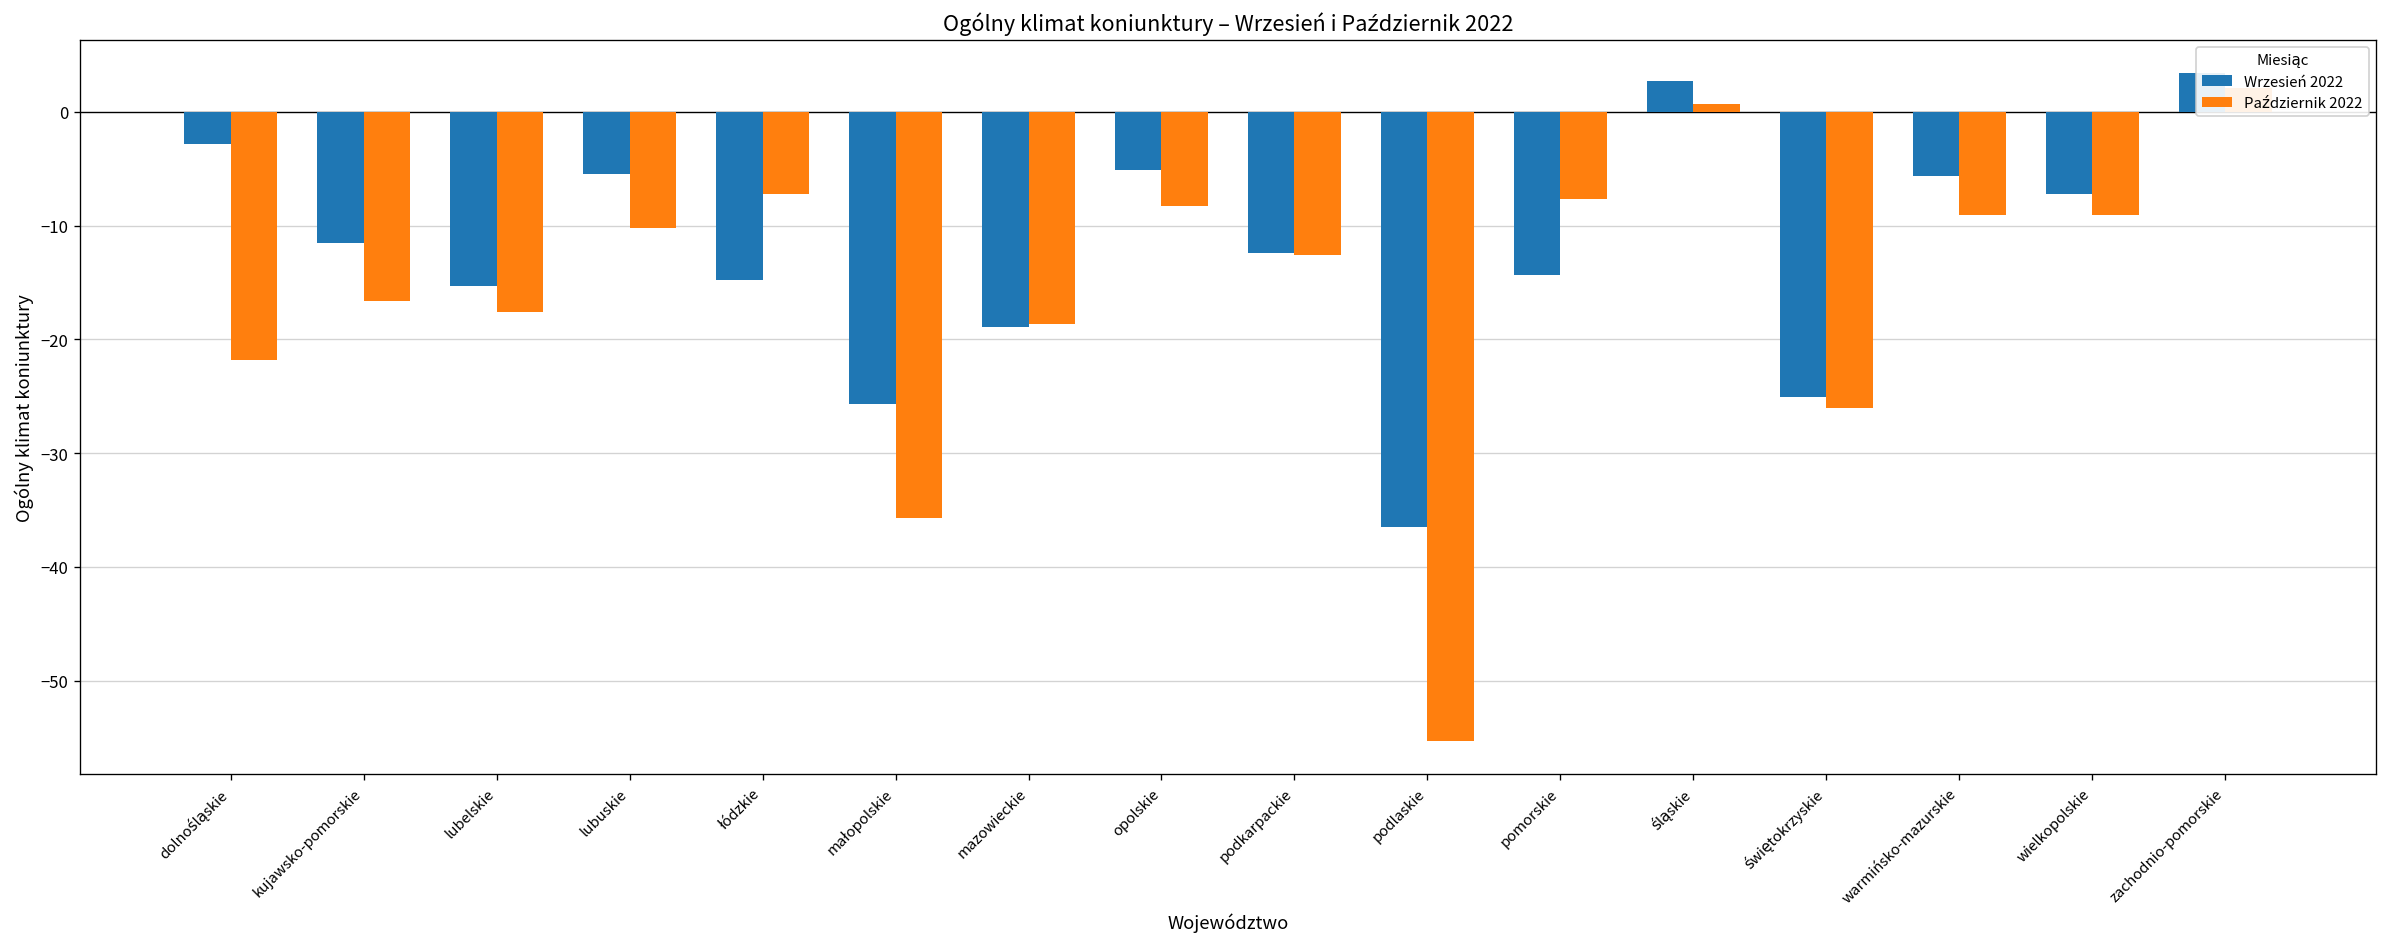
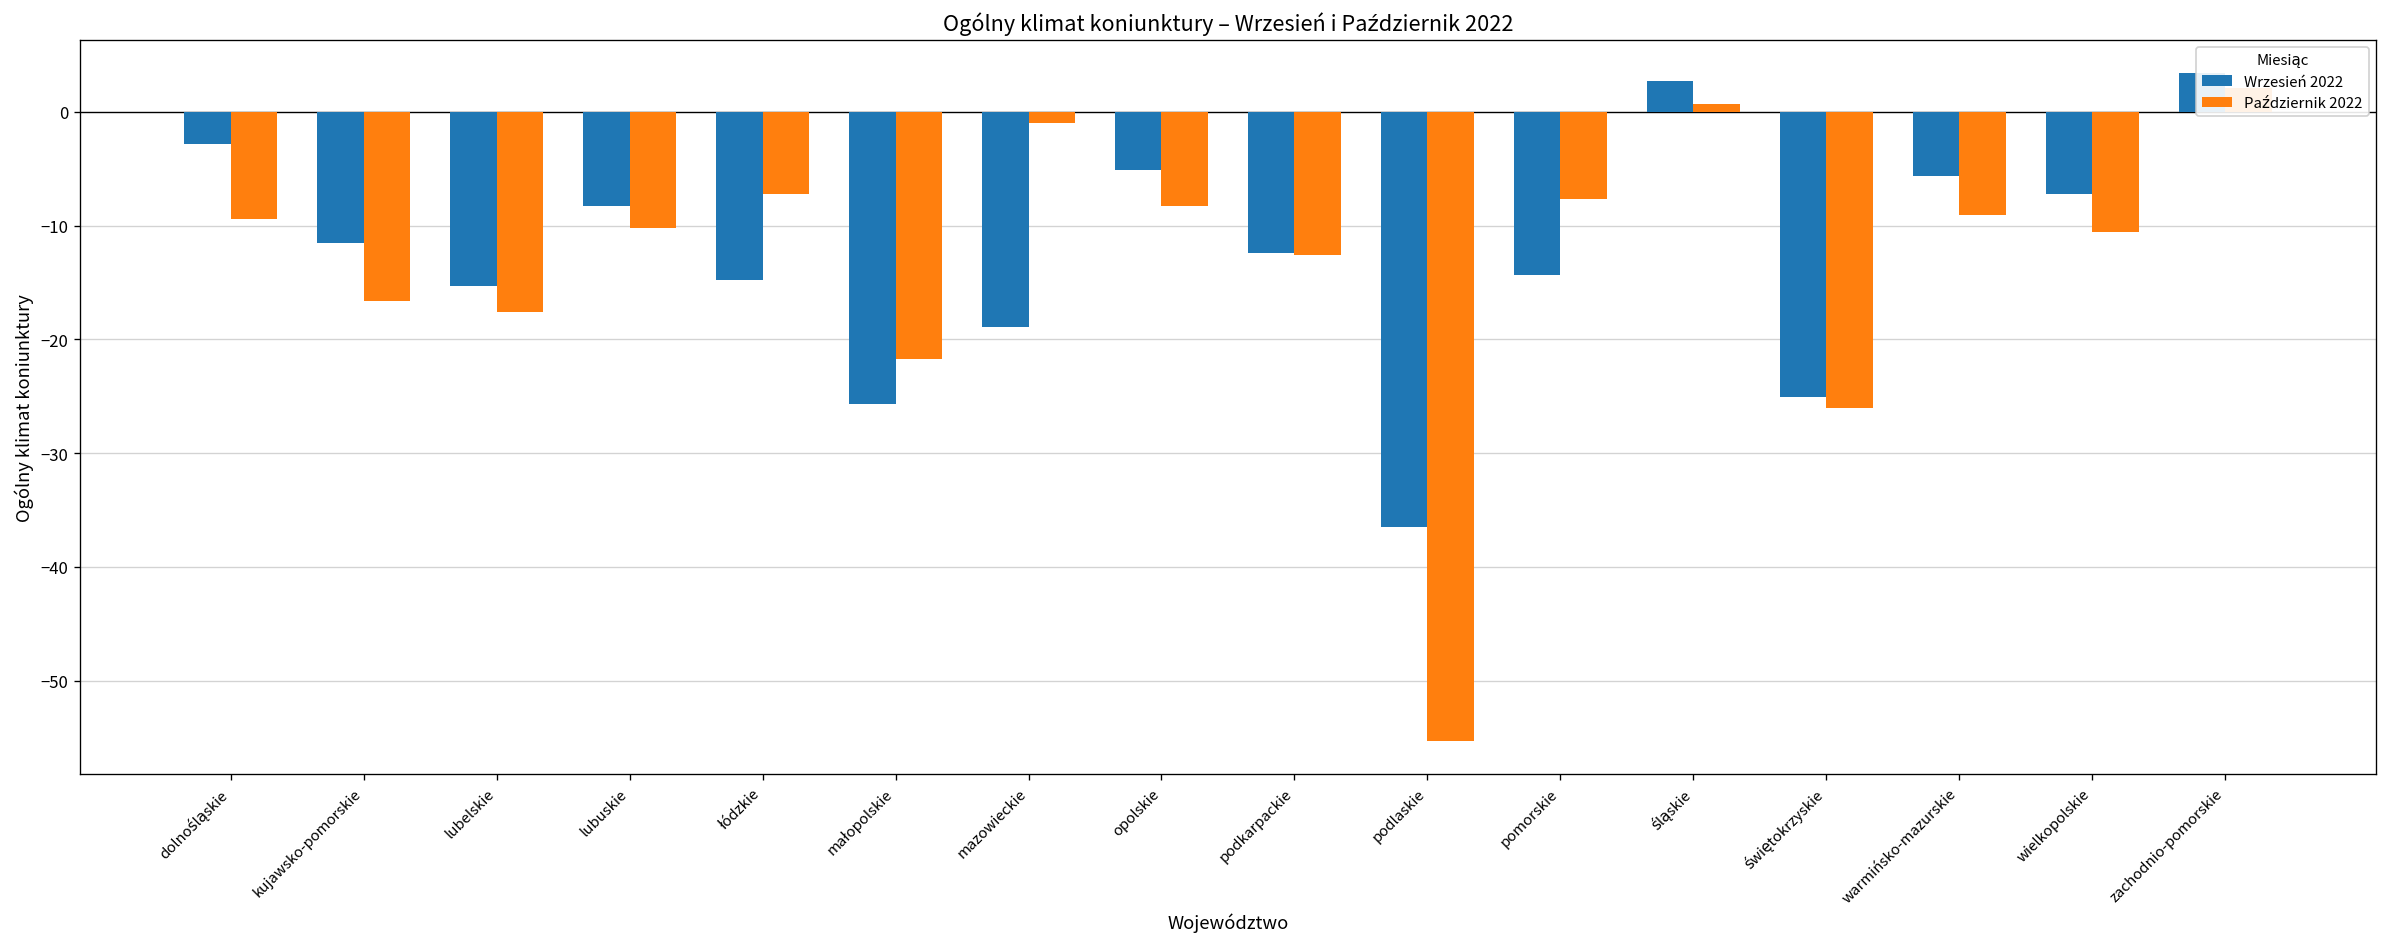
  {
    "Wrzesień 2022": {
      "dolnośląskie": -3,
      "kujawsko-pomorskie": -12,
      "lubelskie": -15,
-     "lubuskie": -6,
+     "lubuskie": -8,
      "łódzkie": -15,
      "małopolskie": -26,
      "mazowieckie": -19,
      "opolskie": -5,
      "podkarpackie": -12,
      "podlaskie": -37,
      "pomorskie": -14,
      "śląskie": 3,
      "świętokrzyskie": -25,
      "warmińsko-mazurskie": -6,
      "wielkopolskie": -7
    },
    "Październik 2022": {
-     "dolnośląskie": -22,
+     "dolnośląskie": -9,
      "kujawsko-pomorskie": -17,
      "lubelskie": -18,
      "lubuskie": -10,
      "łódzkie": -7,
-     "małopolskie": -36,
-     "mazowieckie": -19,
+     "małopolskie": -22,
+     "mazowieckie": -1,
      "opolskie": -8,
      "podkarpackie": -13,
      "podlaskie": -55,
      "pomorskie": -8,
      "śląskie": 1,
      "świętokrzyskie": -26,
      "warmińsko-mazurskie": -9,
-     "wielkopolskie": -9
+     "wielkopolskie": -11
    }
  }
